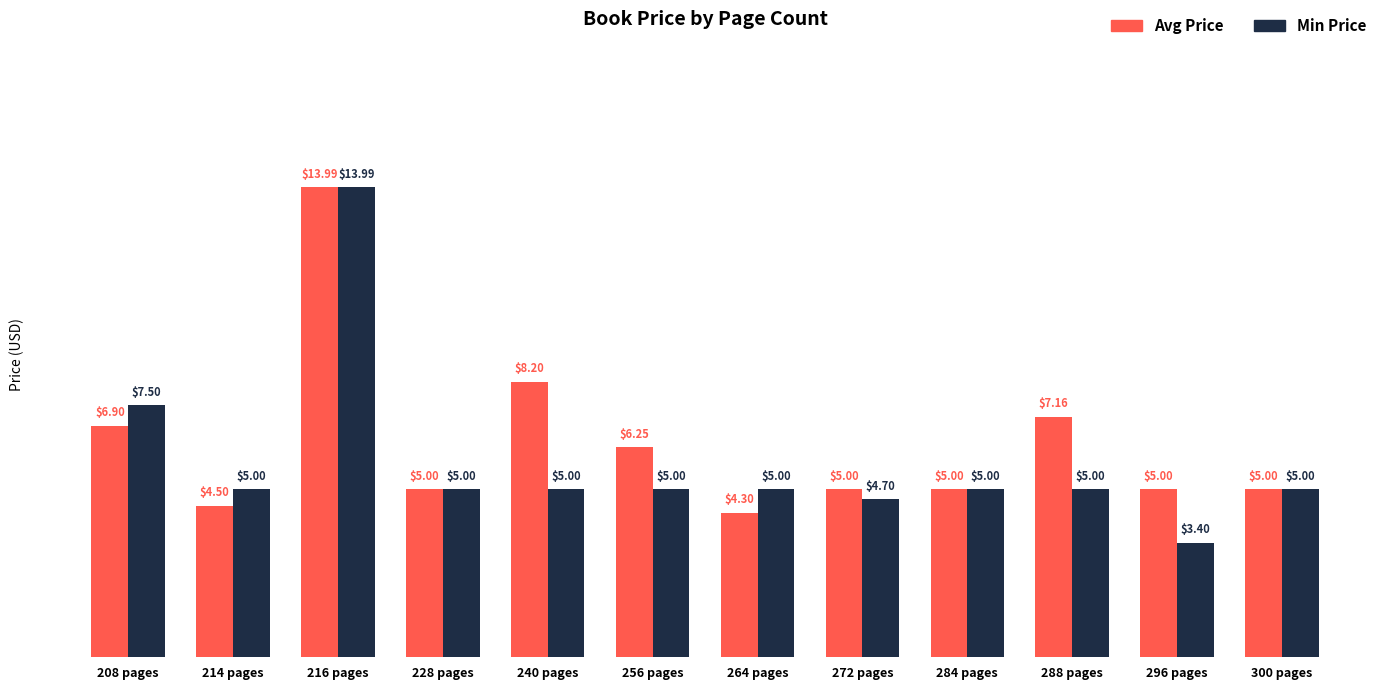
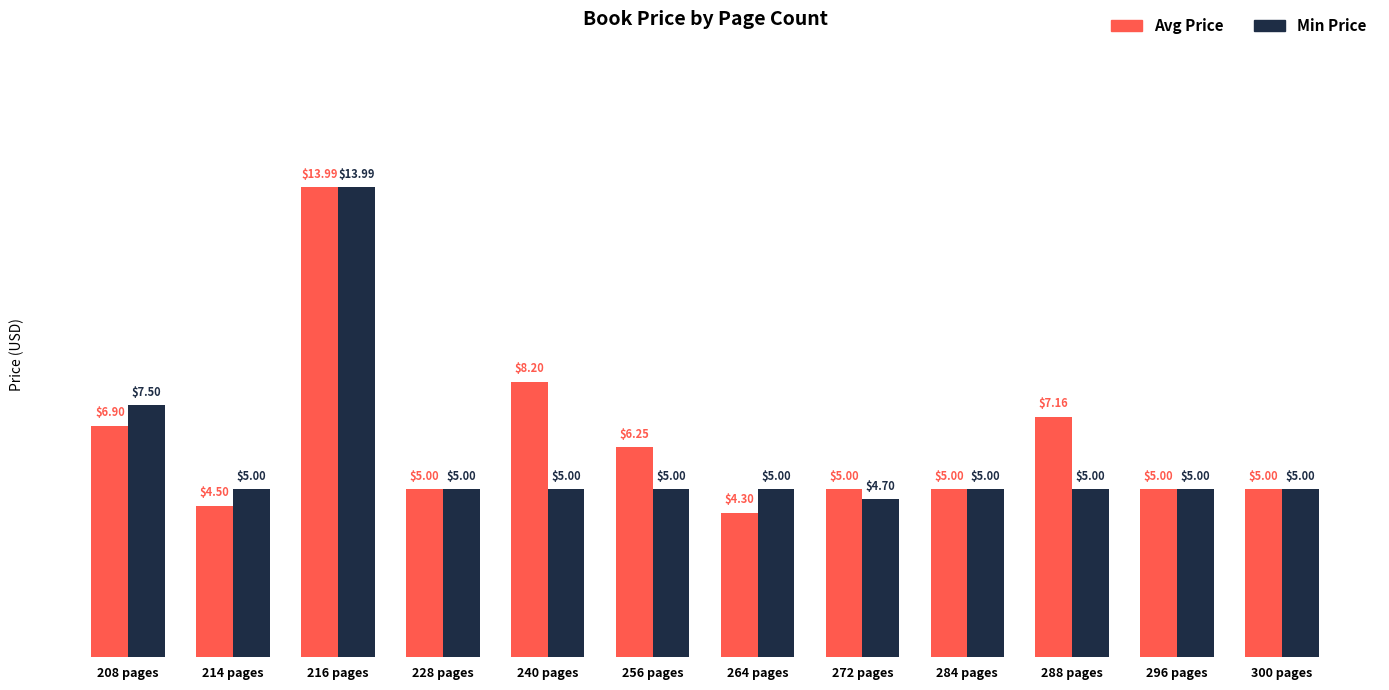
  {
    "Avg Price": {
      "208 pages": "$6.90",
      "214 pages": "$4.50",
      "216 pages": "$13.99",
      "228 pages": "$5.00",
      "240 pages": "$8.20",
      "256 pages": "$6.25",
      "264 pages": "$4.30",
      "272 pages": "$5.00",
      "284 pages": "$5.00",
      "288 pages": "$7.16",
      "296 pages": "$5.00",
      "300 pages": "$5.00"
    },
    "Min Price": {
      "208 pages": "$7.50",
      "214 pages": "$5.00",
      "216 pages": "$13.99",
      "228 pages": "$5.00",
      "240 pages": "$5.00",
      "256 pages": "$5.00",
      "264 pages": "$5.00",
      "272 pages": "$4.70",
      "284 pages": "$5.00",
      "288 pages": "$5.00",
-     "296 pages": "$3.40",
+     "296 pages": "$5.00",
      "300 pages": "$5.00"
    }
  }
